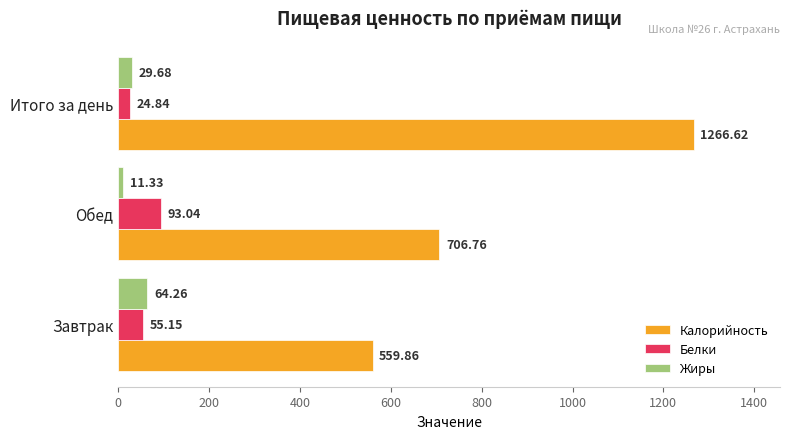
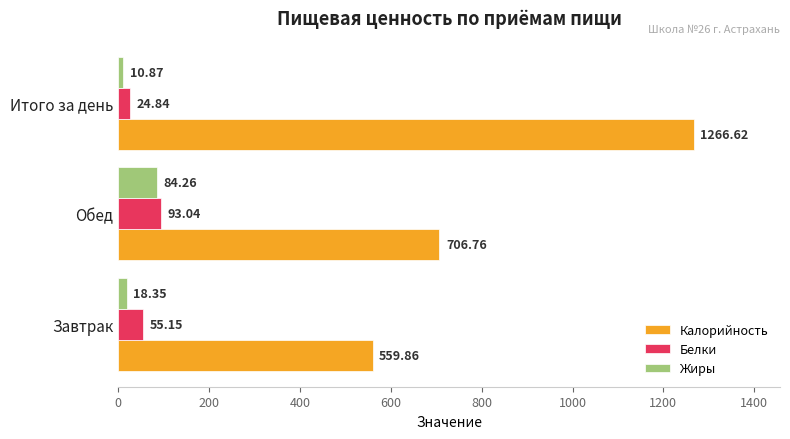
  {
    "Калорийность": {
      "Итого за день": 1266.62,
      "Обед": 706.76,
      "Завтрак": 559.86
    },
    "Белки": {
      "Итого за день": 24.84,
      "Обед": 93.04,
      "Завтрак": 55.15
    },
    "Жиры": {
-     "Итого за день": 29.68,
-     "Обед": 11.33,
-     "Завтрак": 64.26
+     "Итого за день": 10.87,
+     "Обед": 84.26,
+     "Завтрак": 18.35
    }
  }
